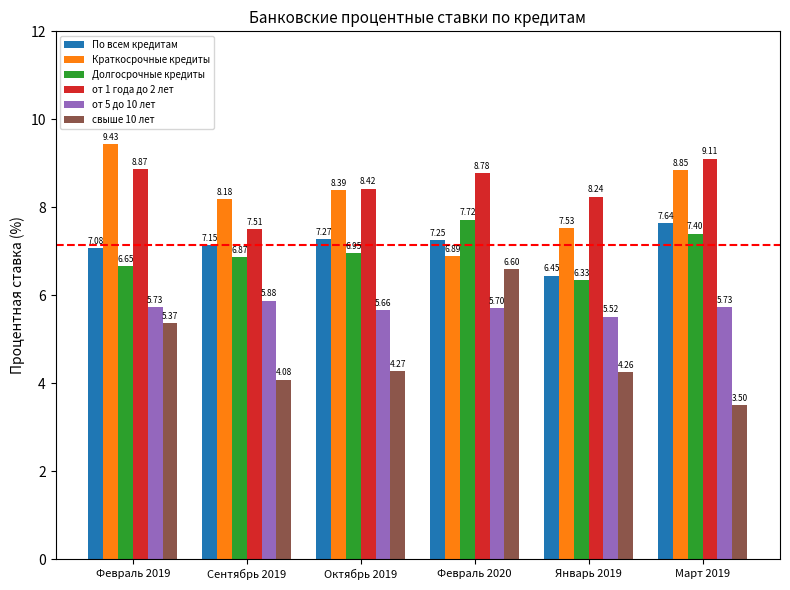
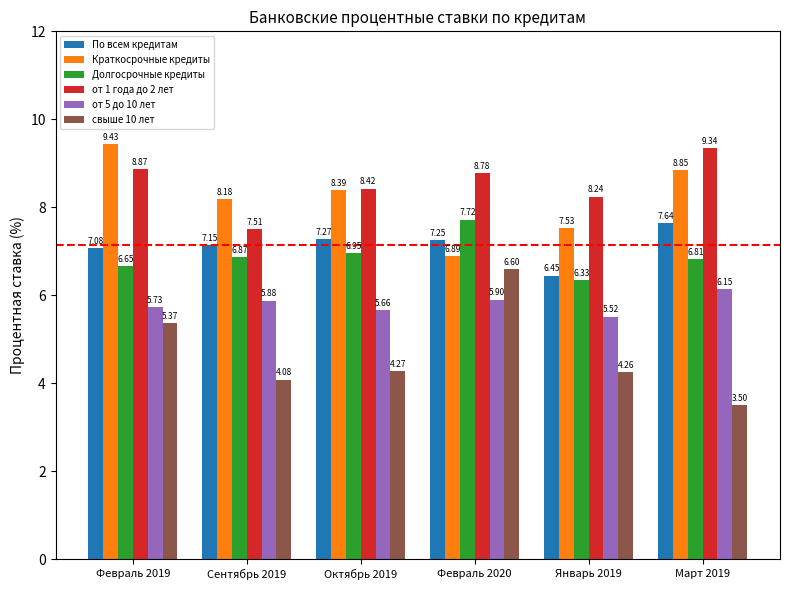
  {
    "По всем кредитам": {
      "Февраль 2019": 7.08,
      "Сентябрь 2019": 7.15,
      "Октябрь 2019": 7.27,
      "Февраль 2020": 7.25,
      "Январь 2019": 6.45,
      "Март 2019": 7.64
    },
    "Краткосрочные кредиты": {
      "Февраль 2019": 9.43,
      "Сентябрь 2019": 8.18,
      "Октябрь 2019": 8.39,
      "Февраль 2020": 6.89,
      "Январь 2019": 7.53,
      "Март 2019": 8.85
    },
    "Долгосрочные кредиты": {
      "Февраль 2019": 6.65,
      "Сентябрь 2019": 6.87,
      "Октябрь 2019": 6.95,
      "Февраль 2020": 7.72,
      "Январь 2019": 6.33,
-     "Март 2019": 7.40
+     "Март 2019": 6.81
    },
    "от 1 года до 2 лет": {
      "Февраль 2019": 8.87,
      "Сентябрь 2019": 7.51,
      "Октябрь 2019": 8.42,
      "Февраль 2020": 8.78,
      "Январь 2019": 8.24,
-     "Март 2019": 9.11
+     "Март 2019": 9.34
    },
    "от 5 до 10 лет": {
      "Февраль 2019": 5.73,
      "Сентябрь 2019": 5.88,
      "Октябрь 2019": 5.66,
-     "Февраль 2020": 5.70,
+     "Февраль 2020": 5.90,
      "Январь 2019": 5.52,
-     "Март 2019": 5.73
+     "Март 2019": 6.15
    },
    "свыше 10 лет": {
      "Февраль 2019": 5.37,
      "Сентябрь 2019": 4.08,
      "Октябрь 2019": 4.27,
      "Февраль 2020": 6.60,
      "Январь 2019": 4.26,
      "Март 2019": 3.50
    }
  }
